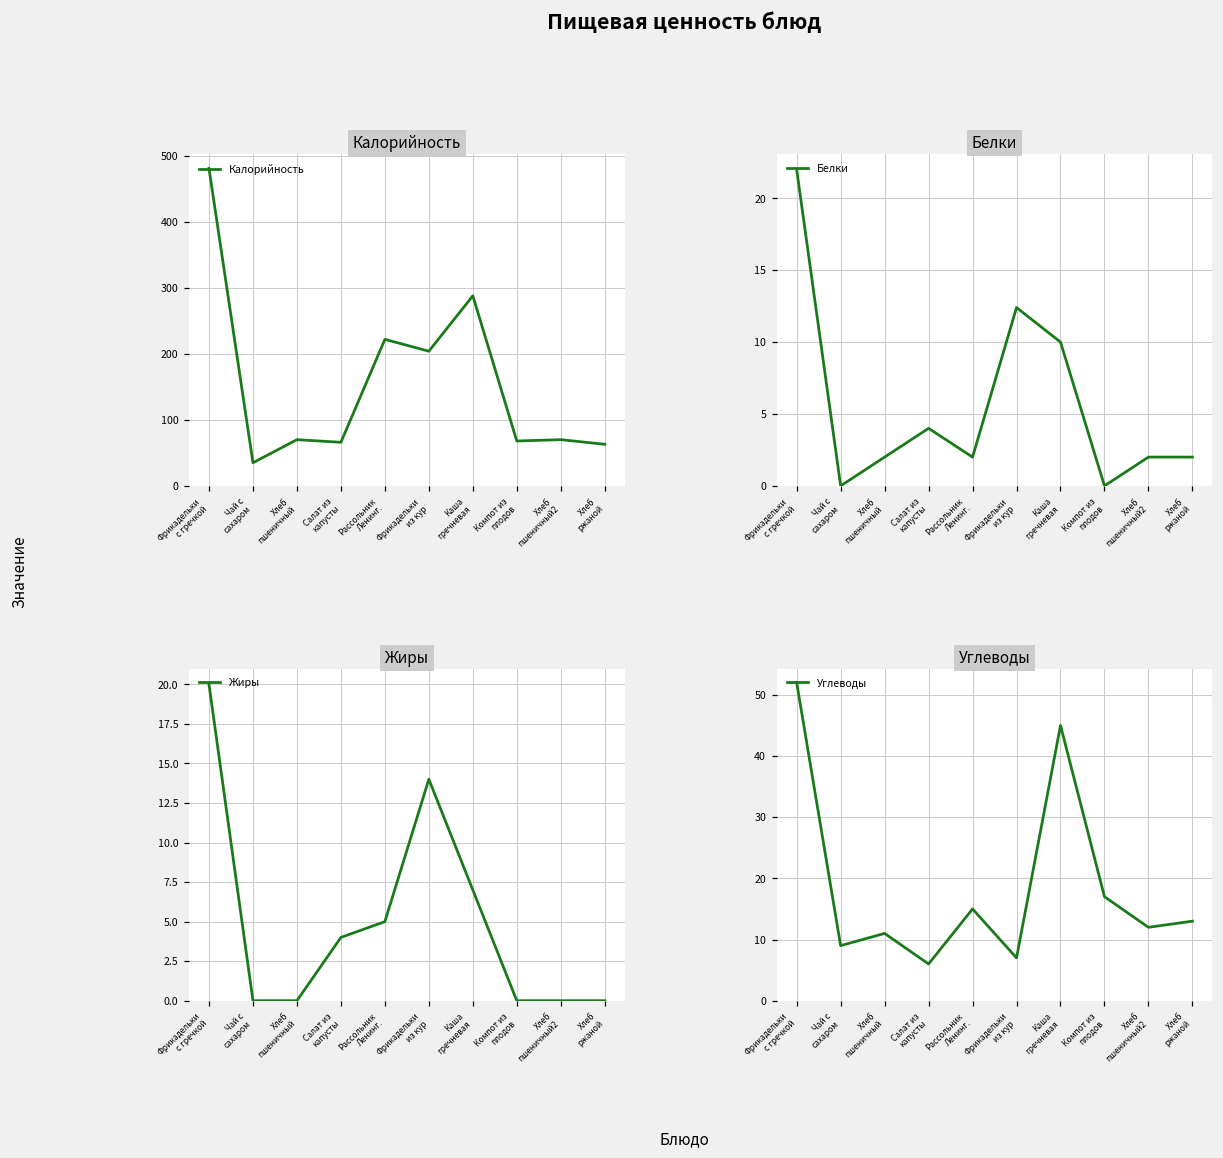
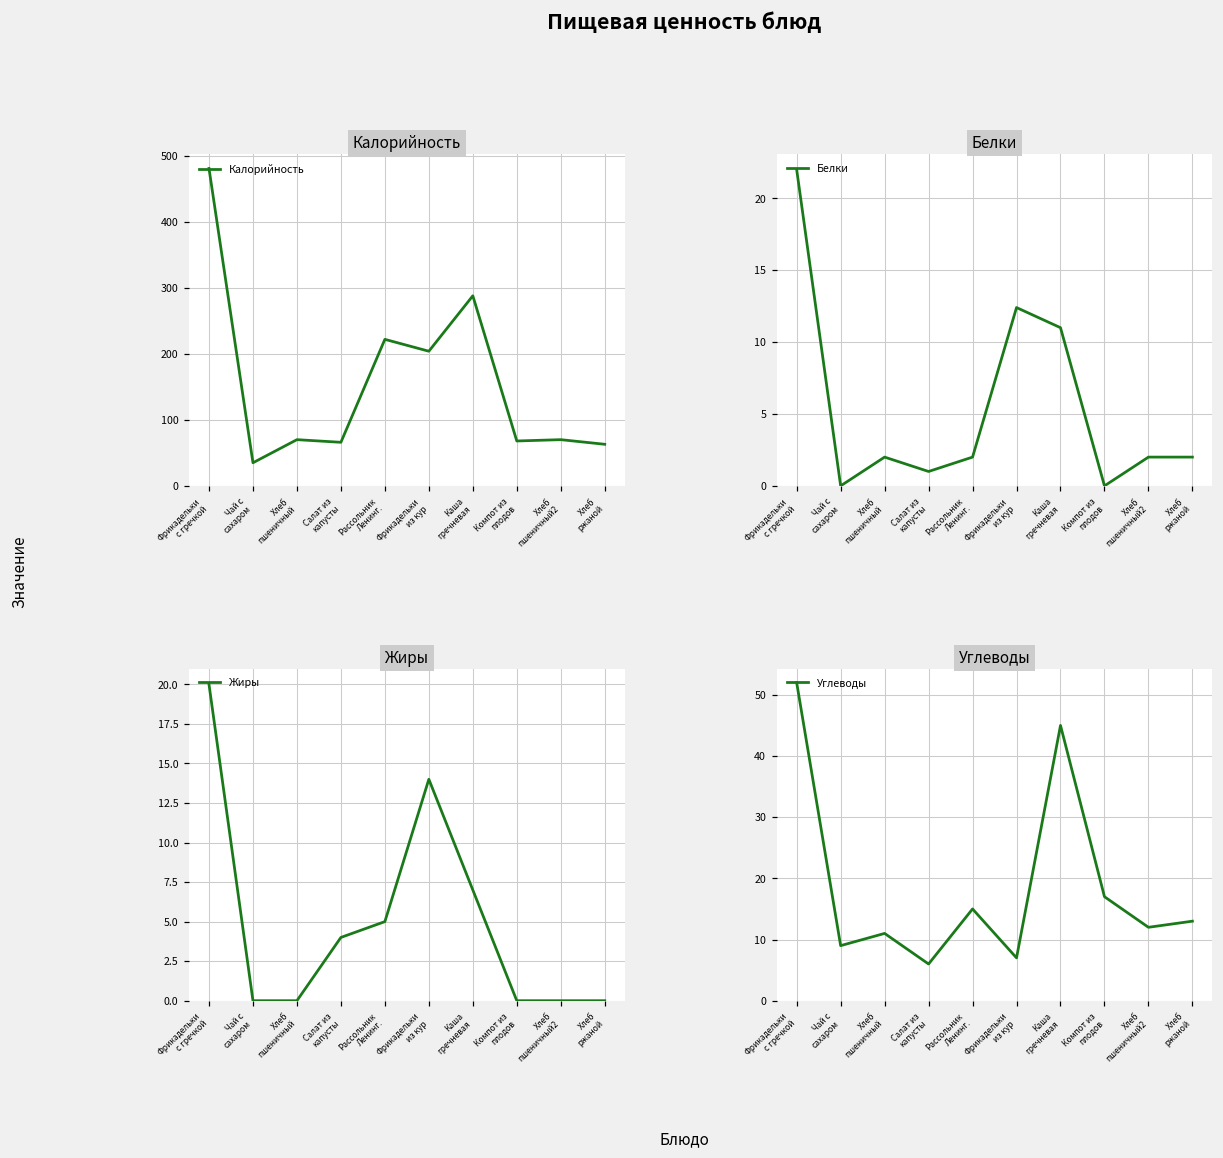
  {
    "Калорийность": {
      "Фрикадельки с гречкой": 480,
      "Чай с сахаром": 40,
      "Хлеб пшеничный": 70,
      "Салат из капусты": 70,
      "Рассольник Ленинг.": 220,
      "Фрикадельки из кур": 200,
      "Каша гречневая": 290,
      "Компот из плодов": 70,
      "Хлеб пшеничный2": 70,
      "Хлеб ржаной": 60
    },
    "Белки": {
      "Фрикадельки с гречкой": 22,
      "Чай с сахаром": 0,
      "Хлеб пшеничный": 2,
-     "Салат из капусты": 4,
+     "Салат из капусты": 1,
      "Рассольник Ленинг.": 2,
      "Фрикадельки из кур": 12.4,
-     "Каша гречневая": 10,
+     "Каша гречневая": 11,
      "Компот из плодов": 0,
      "Хлеб пшеничный2": 2,
      "Хлеб ржаной": 2
    },
    "Жиры": {
      "Фрикадельки с гречкой": 20.0,
      "Чай с сахаром": 0.0,
      "Хлеб пшеничный": 0.0,
      "Салат из капусты": 4.0,
      "Рассольник Ленинг.": 5.0,
      "Фрикадельки из кур": 14.0,
      "Каша гречневая": 7.0,
      "Компот из плодов": 0.0,
      "Хлеб пшеничный2": 0.0,
      "Хлеб ржаной": 0.0
    },
    "Углеводы": {
      "Фрикадельки с гречкой": 52,
      "Чай с сахаром": 9,
      "Хлеб пшеничный": 11,
      "Салат из капусты": 6,
      "Рассольник Ленинг.": 15,
      "Фрикадельки из кур": 7,
      "Каша гречневая": 45,
      "Компот из плодов": 17,
      "Хлеб пшеничный2": 12,
      "Хлеб ржаной": 13
    }
  }
